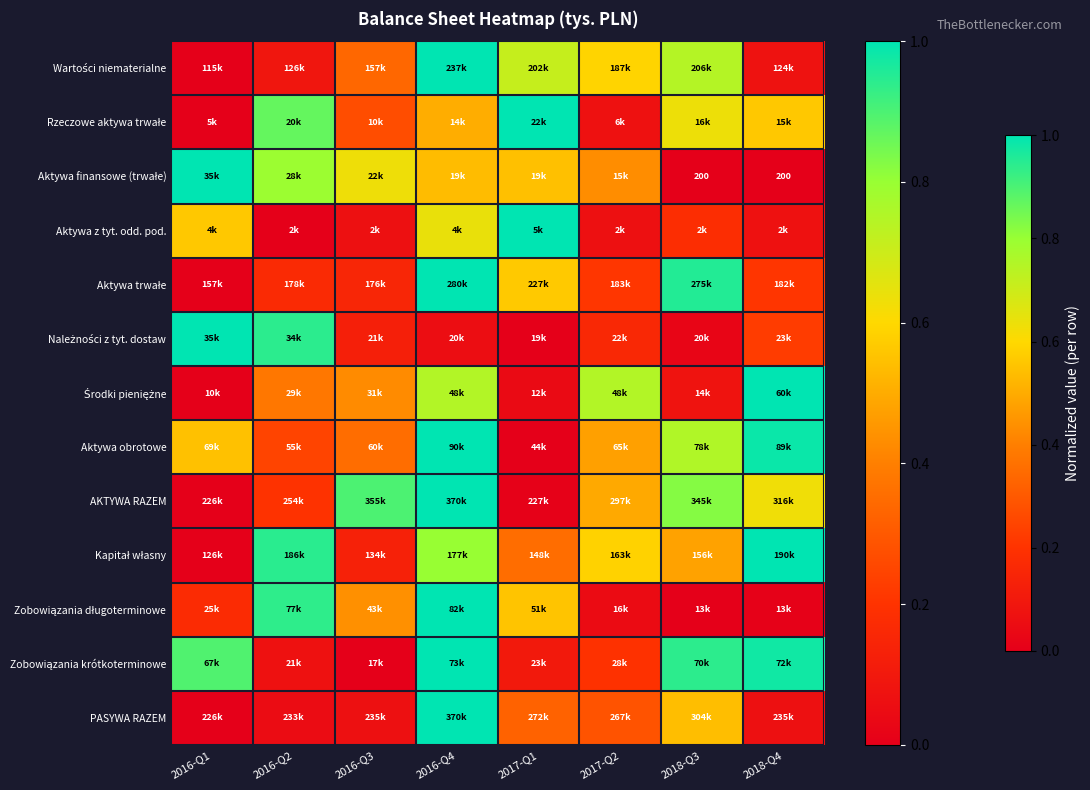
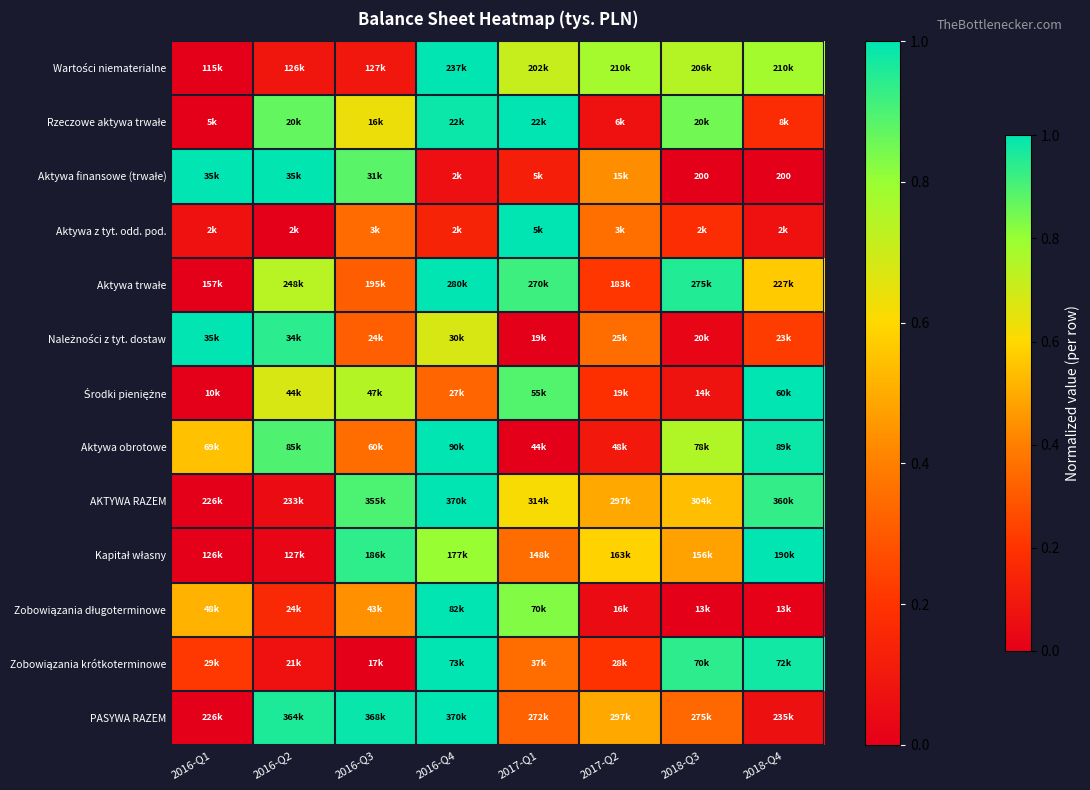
  {
    "Wartości niematerialne": {
      "2016-Q1": "115k",
      "2016-Q2": "126k",
-     "2016-Q3": "157k",
+     "2016-Q3": "127k",
      "2016-Q4": "237k",
      "2017-Q1": "202k",
-     "2017-Q2": "187k",
+     "2017-Q2": "210k",
      "2018-Q3": "206k",
-     "2018-Q4": "124k"
+     "2018-Q4": "210k"
    },
    "Rzeczowe aktywa trwałe": {
      "2016-Q1": "5k",
      "2016-Q2": "20k",
-     "2016-Q3": "10k",
-     "2016-Q4": "14k",
+     "2016-Q3": "16k",
+     "2016-Q4": "22k",
      "2017-Q1": "22k",
      "2017-Q2": "6k",
-     "2018-Q3": "16k",
-     "2018-Q4": "15k"
+     "2018-Q3": "20k",
+     "2018-Q4": "8k"
    },
    "Aktywa finansowe (trwałe)": {
      "2016-Q1": "35k",
-     "2016-Q2": "28k",
-     "2016-Q3": "22k",
-     "2016-Q4": "19k",
-     "2017-Q1": "19k",
+     "2016-Q2": "35k",
+     "2016-Q3": "31k",
+     "2016-Q4": "2k",
+     "2017-Q1": "5k",
      "2017-Q2": "15k",
      "2018-Q3": "200",
      "2018-Q4": "200"
    },
    "Aktywa z tyt. odd. pod.": {
-     "2016-Q1": "4k",
+     "2016-Q1": "2k",
      "2016-Q2": "2k",
-     "2016-Q3": "2k",
-     "2016-Q4": "4k",
+     "2016-Q3": "3k",
+     "2016-Q4": "2k",
      "2017-Q1": "5k",
-     "2017-Q2": "2k",
+     "2017-Q2": "3k",
      "2018-Q3": "2k",
      "2018-Q4": "2k"
    },
    "Aktywa trwałe": {
      "2016-Q1": "157k",
-     "2016-Q2": "178k",
-     "2016-Q3": "176k",
+     "2016-Q2": "248k",
+     "2016-Q3": "195k",
      "2016-Q4": "280k",
-     "2017-Q1": "227k",
+     "2017-Q1": "270k",
      "2017-Q2": "183k",
      "2018-Q3": "275k",
-     "2018-Q4": "182k"
+     "2018-Q4": "227k"
    },
    "Należności z tyt. dostaw": {
      "2016-Q1": "35k",
      "2016-Q2": "34k",
-     "2016-Q3": "21k",
-     "2016-Q4": "20k",
+     "2016-Q3": "24k",
+     "2016-Q4": "30k",
      "2017-Q1": "19k",
-     "2017-Q2": "22k",
+     "2017-Q2": "25k",
      "2018-Q3": "20k",
      "2018-Q4": "23k"
    },
    "Środki pieniężne": {
      "2016-Q1": "10k",
-     "2016-Q2": "29k",
-     "2016-Q3": "31k",
-     "2016-Q4": "48k",
-     "2017-Q1": "12k",
-     "2017-Q2": "48k",
+     "2016-Q2": "44k",
+     "2016-Q3": "47k",
+     "2016-Q4": "27k",
+     "2017-Q1": "55k",
+     "2017-Q2": "19k",
      "2018-Q3": "14k",
      "2018-Q4": "60k"
    },
    "Aktywa obrotowe": {
      "2016-Q1": "69k",
-     "2016-Q2": "55k",
+     "2016-Q2": "85k",
      "2016-Q3": "60k",
      "2016-Q4": "90k",
      "2017-Q1": "44k",
-     "2017-Q2": "65k",
+     "2017-Q2": "48k",
      "2018-Q3": "78k",
      "2018-Q4": "89k"
    },
    "AKTYWA RAZEM": {
      "2016-Q1": "226k",
-     "2016-Q2": "254k",
+     "2016-Q2": "233k",
      "2016-Q3": "355k",
      "2016-Q4": "370k",
-     "2017-Q1": "227k",
+     "2017-Q1": "314k",
      "2017-Q2": "297k",
-     "2018-Q3": "345k",
-     "2018-Q4": "316k"
+     "2018-Q3": "304k",
+     "2018-Q4": "360k"
    },
    "Kapitał własny": {
      "2016-Q1": "126k",
-     "2016-Q2": "186k",
-     "2016-Q3": "134k",
+     "2016-Q2": "127k",
+     "2016-Q3": "186k",
      "2016-Q4": "177k",
      "2017-Q1": "148k",
      "2017-Q2": "163k",
      "2018-Q3": "156k",
      "2018-Q4": "190k"
    },
    "Zobowiązania długoterminowe": {
-     "2016-Q1": "25k",
-     "2016-Q2": "77k",
+     "2016-Q1": "48k",
+     "2016-Q2": "24k",
      "2016-Q3": "43k",
      "2016-Q4": "82k",
-     "2017-Q1": "51k",
+     "2017-Q1": "70k",
      "2017-Q2": "16k",
      "2018-Q3": "13k",
      "2018-Q4": "13k"
    },
    "Zobowiązania krótkoterminowe": {
-     "2016-Q1": "67k",
+     "2016-Q1": "29k",
      "2016-Q2": "21k",
      "2016-Q3": "17k",
      "2016-Q4": "73k",
-     "2017-Q1": "23k",
+     "2017-Q1": "37k",
      "2017-Q2": "28k",
      "2018-Q3": "70k",
      "2018-Q4": "72k"
    },
    "PASYWA RAZEM": {
      "2016-Q1": "226k",
-     "2016-Q2": "233k",
-     "2016-Q3": "235k",
+     "2016-Q2": "364k",
+     "2016-Q3": "368k",
      "2016-Q4": "370k",
      "2017-Q1": "272k",
-     "2017-Q2": "267k",
-     "2018-Q3": "304k",
+     "2017-Q2": "297k",
+     "2018-Q3": "275k",
      "2018-Q4": "235k"
    }
  }
